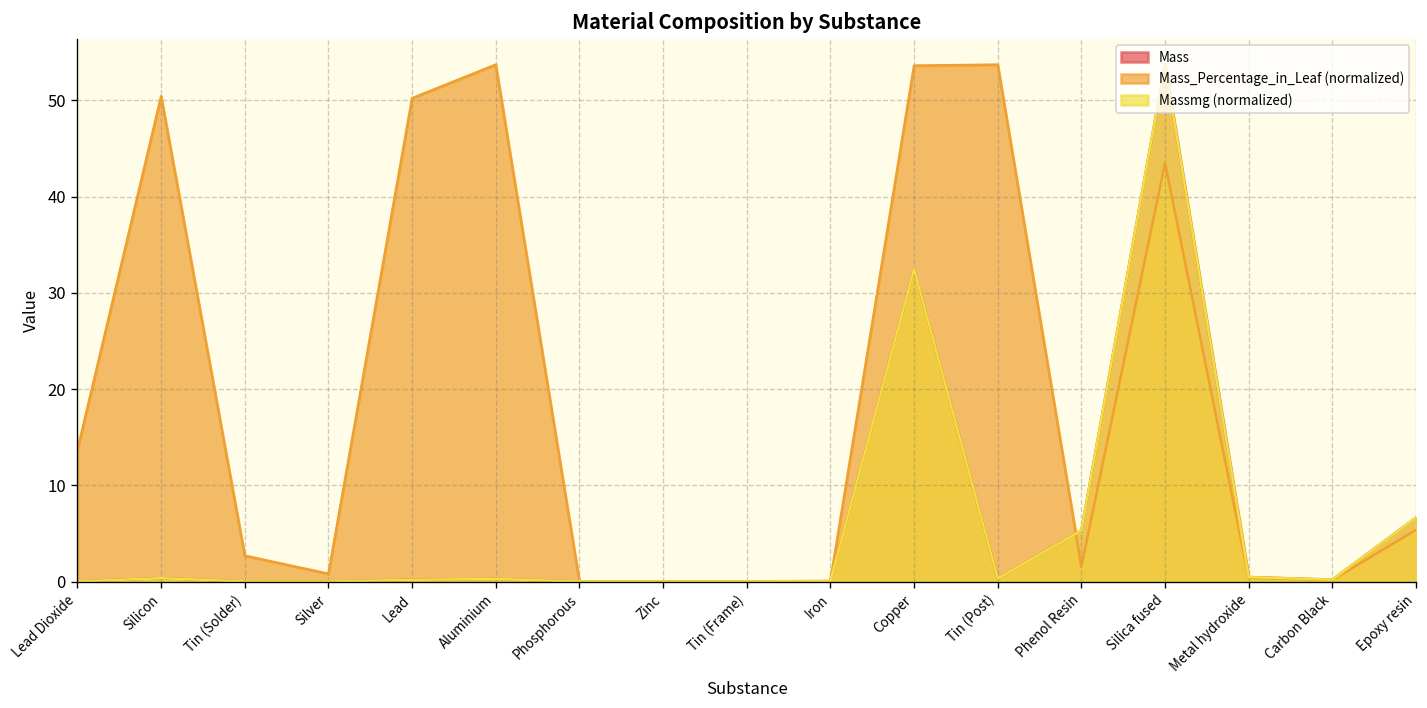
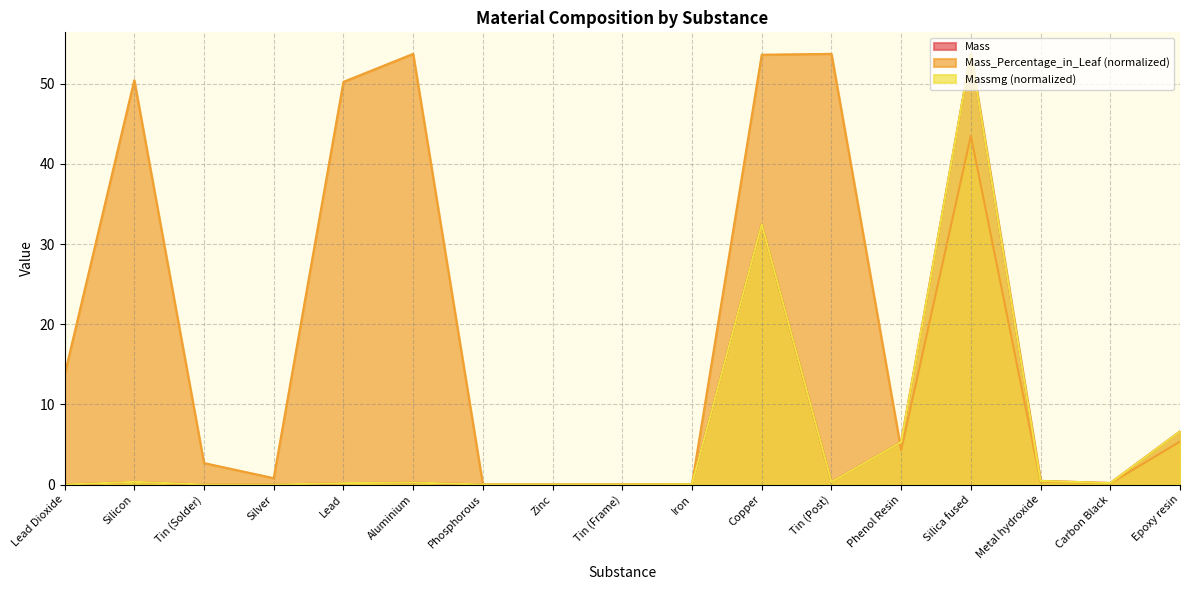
  {
    "Massmg (normalized)": {
      "Lead Dioxide": 0,
      "Silicon": 0,
      "Tin (Solder)": 0,
      "Silver": 0,
      "Lead": 0,
      "Aluminium": 0,
      "Copper": 32,
      "Tin (Post)": 0,
      "Phenol Resin": 5,
      "Epoxy resin": 7
    },
    "Mass_Percentage_in_Leaf (normalized)": {
      "Lead Dioxide": 14,
      "Silicon": 50,
      "Tin (Solder)": 3,
      "Silver": 1,
      "Lead": 50,
      "Aluminium": 54,
      "Copper": 54,
      "Tin (Post)": 54,
-     "Phenol Resin": 2,
+     "Phenol Resin": 4,
      "Silica fused": 44,
      "Epoxy resin": 5
    }
  }
